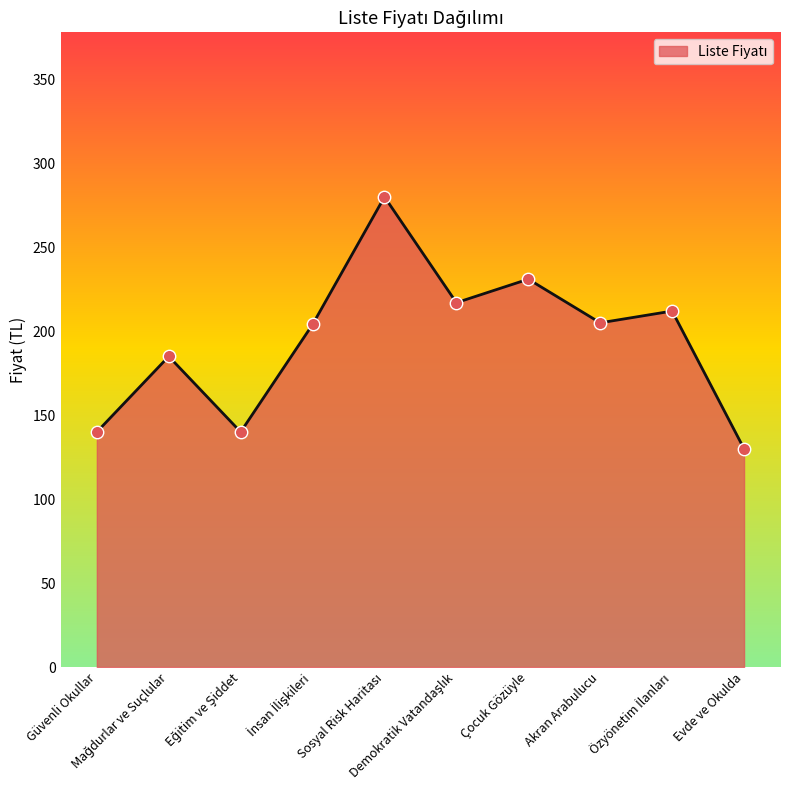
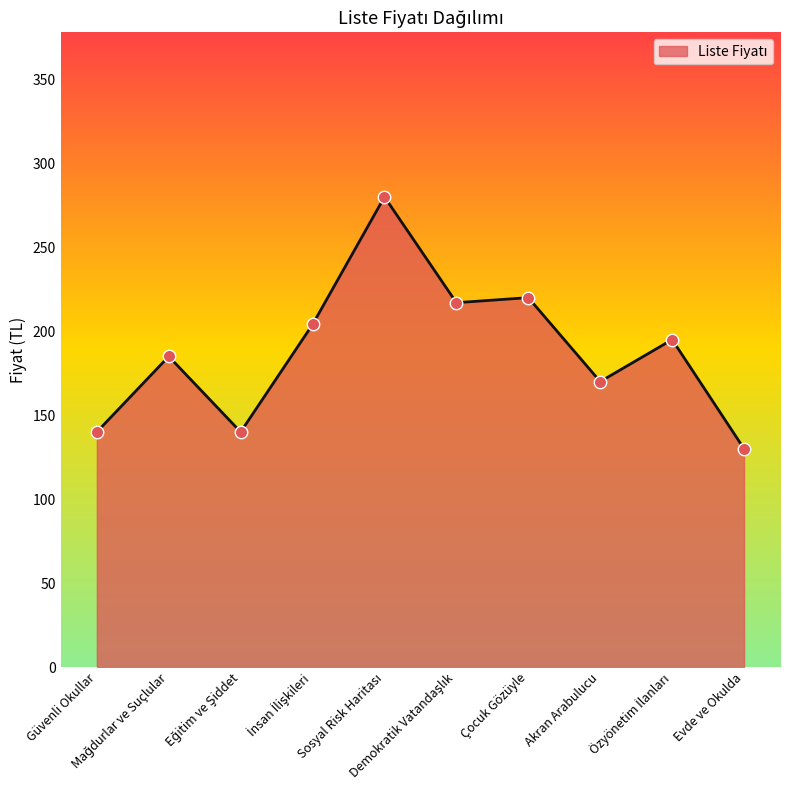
  {
    "Güvenli Okullar": 140,
    "Mağdurlar ve Suçlular": 185,
    "Eğitim ve Şiddet": 140,
    "İnsan İlişkileri": 204,
    "Sosyal Risk Haritası": 280,
    "Demokratik Vatandaşlık": 217,
-   "Çocuk Gözüyle": 231,
-   "Akran Arabulucu": 205,
-   "Özyönetim İlanları": 212,
+   "Çocuk Gözüyle": 220,
+   "Akran Arabulucu": 170,
+   "Özyönetim İlanları": 195,
    "Evde ve Okulda": 130
  }
